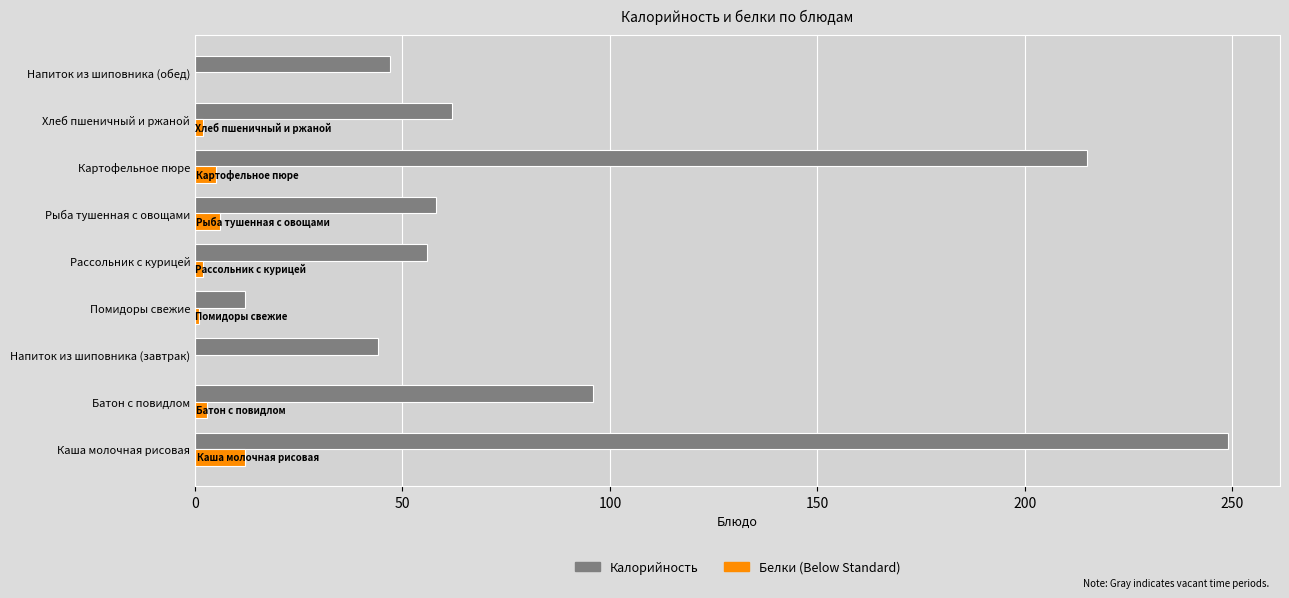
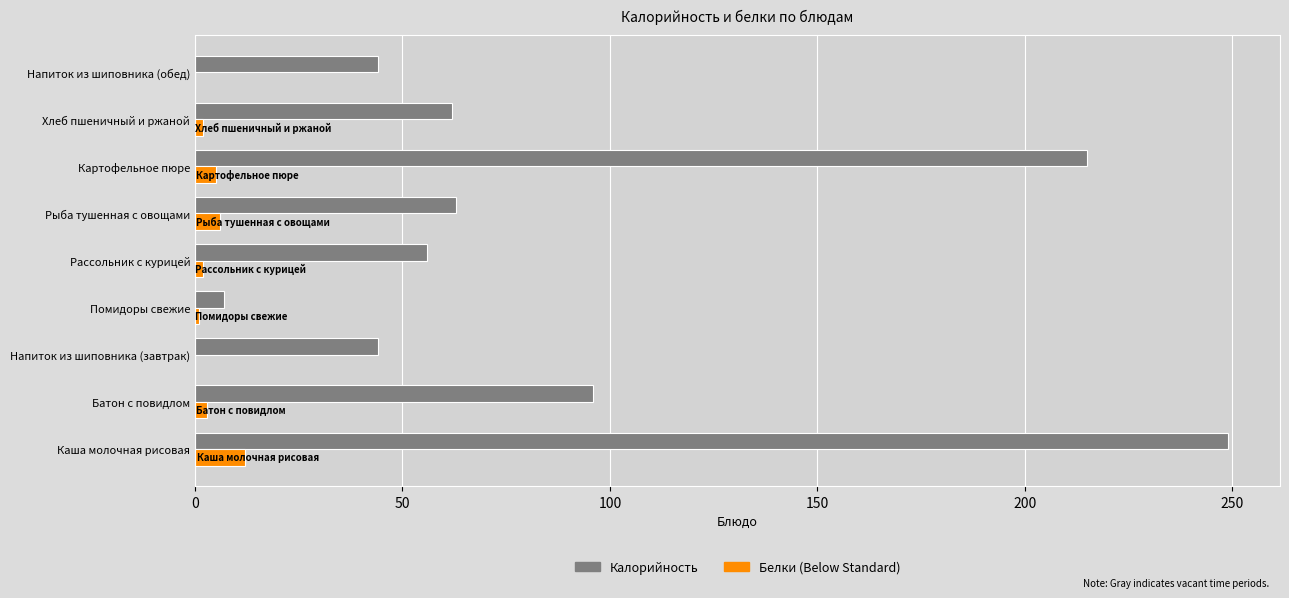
  {
    "Калорийность": {
-     "Напиток из шиповника (обед)": 47,
+     "Напиток из шиповника (обед)": 44,
      "Хлеб пшеничный и ржаной": 62,
      "Картофельное пюре": 215,
-     "Рыба тушенная с овощами": 58,
+     "Рыба тушенная с овощами": 63,
      "Рассольник с курицей": 56,
-     "Помидоры свежие": 12,
+     "Помидоры свежие": 7,
      "Напиток из шиповника (завтрак)": 44,
      "Батон с повидлом": 96,
      "Каша молочная рисовая": 249
    }
  }
